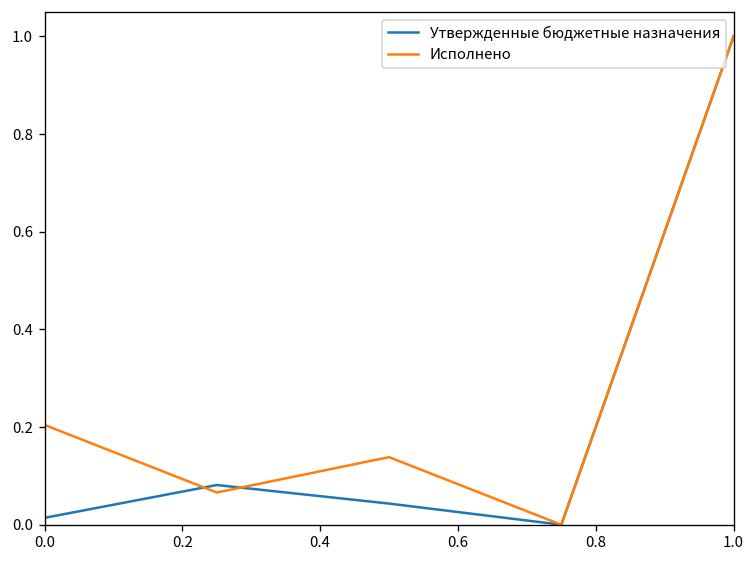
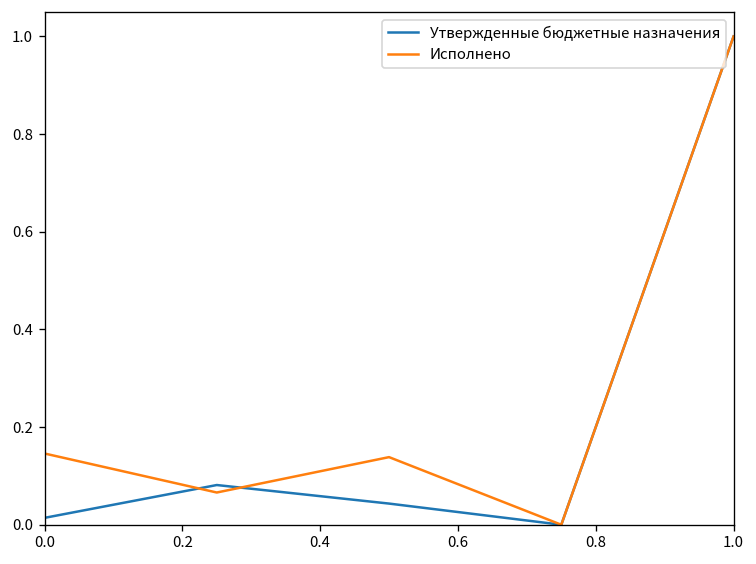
  {
    "Утвержденные бюджетные назначения": {
      "0.0": 0.01
    },
    "Исполнено": {
-     "0.0": 0.20
+     "0.0": 0.15
    }
  }
